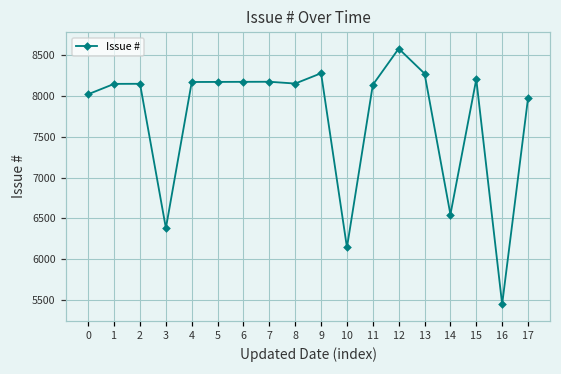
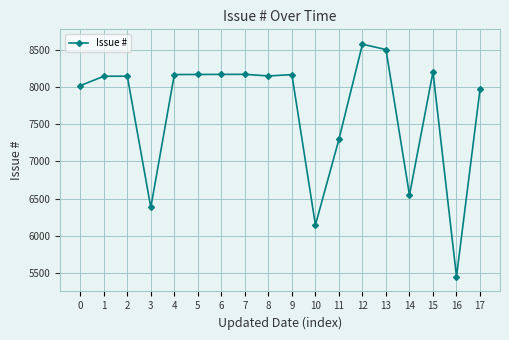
  {
    "0": 8000,
    "1": 8100,
    "2": 8100,
    "3": 6400,
    "4": 8200,
    "5": 8200,
    "6": 8200,
    "7": 8200,
    "8": 8100,
-   "9": 8300,
+   "9": 8200,
    "10": 6100,
-   "11": 8100,
+   "11": 7300,
    "12": 8600,
-   "13": 8300,
+   "13": 8500,
    "14": 6500,
    "15": 8200,
    "16": 5500,
    "17": 8000
  }
